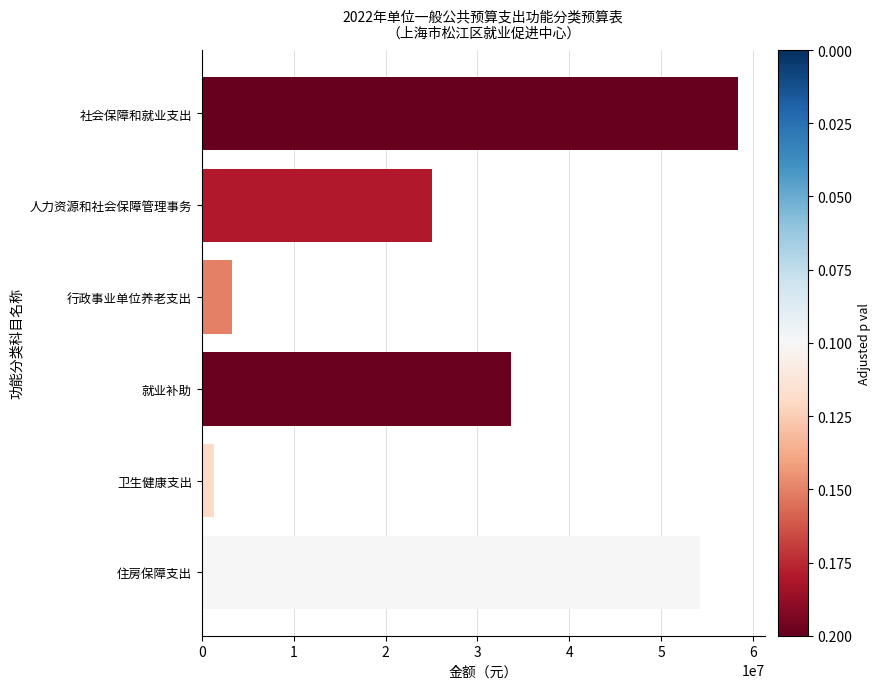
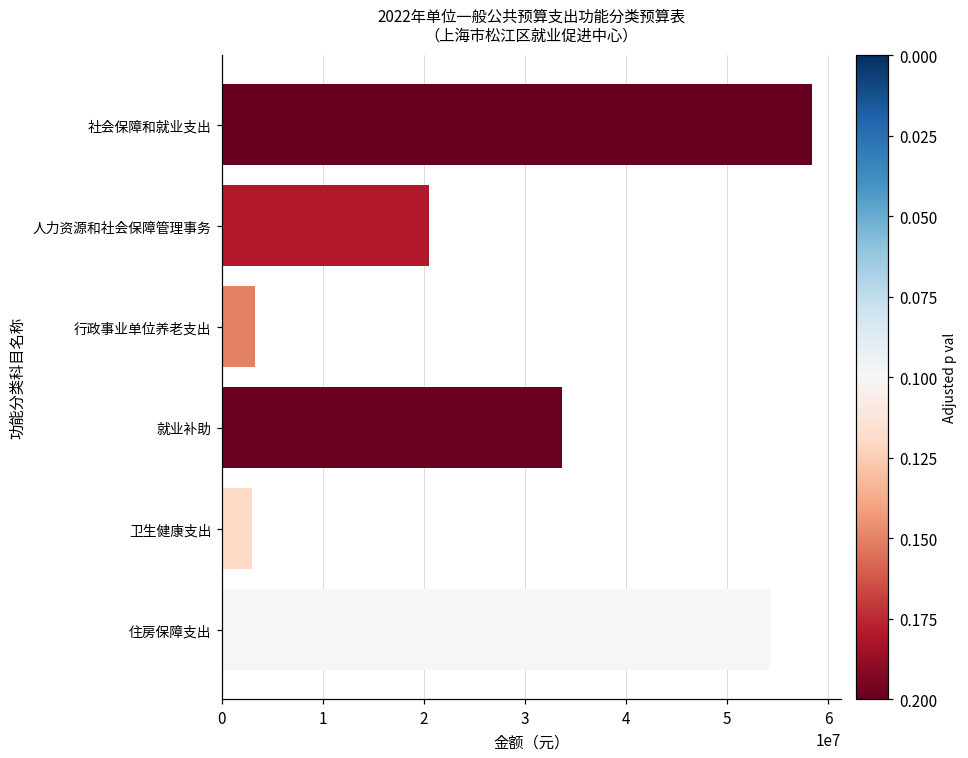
  {
    "社会保障和就业支出": 58000000,
-   "人力资源和社会保障管理事务": 25000000,
+   "人力资源和社会保障管理事务": 20000000,
    "行政事业单位养老支出": 3000000,
    "就业补助": 34000000,
-   "卫生健康支出": 1000000,
+   "卫生健康支出": 3000000,
    "住房保障支出": 54000000
  }
